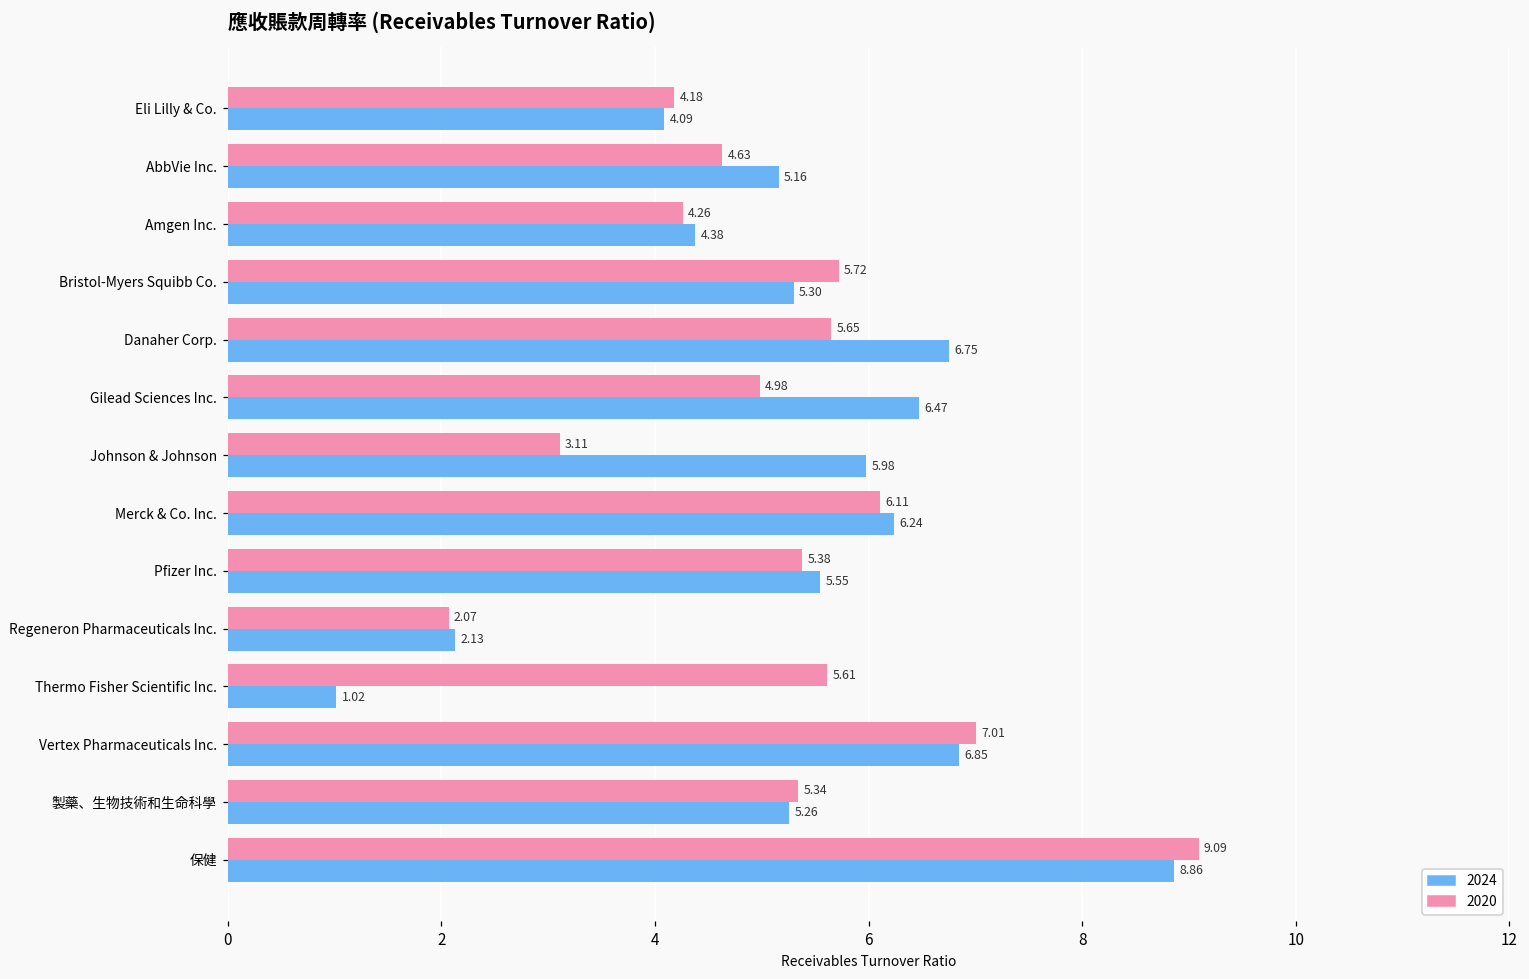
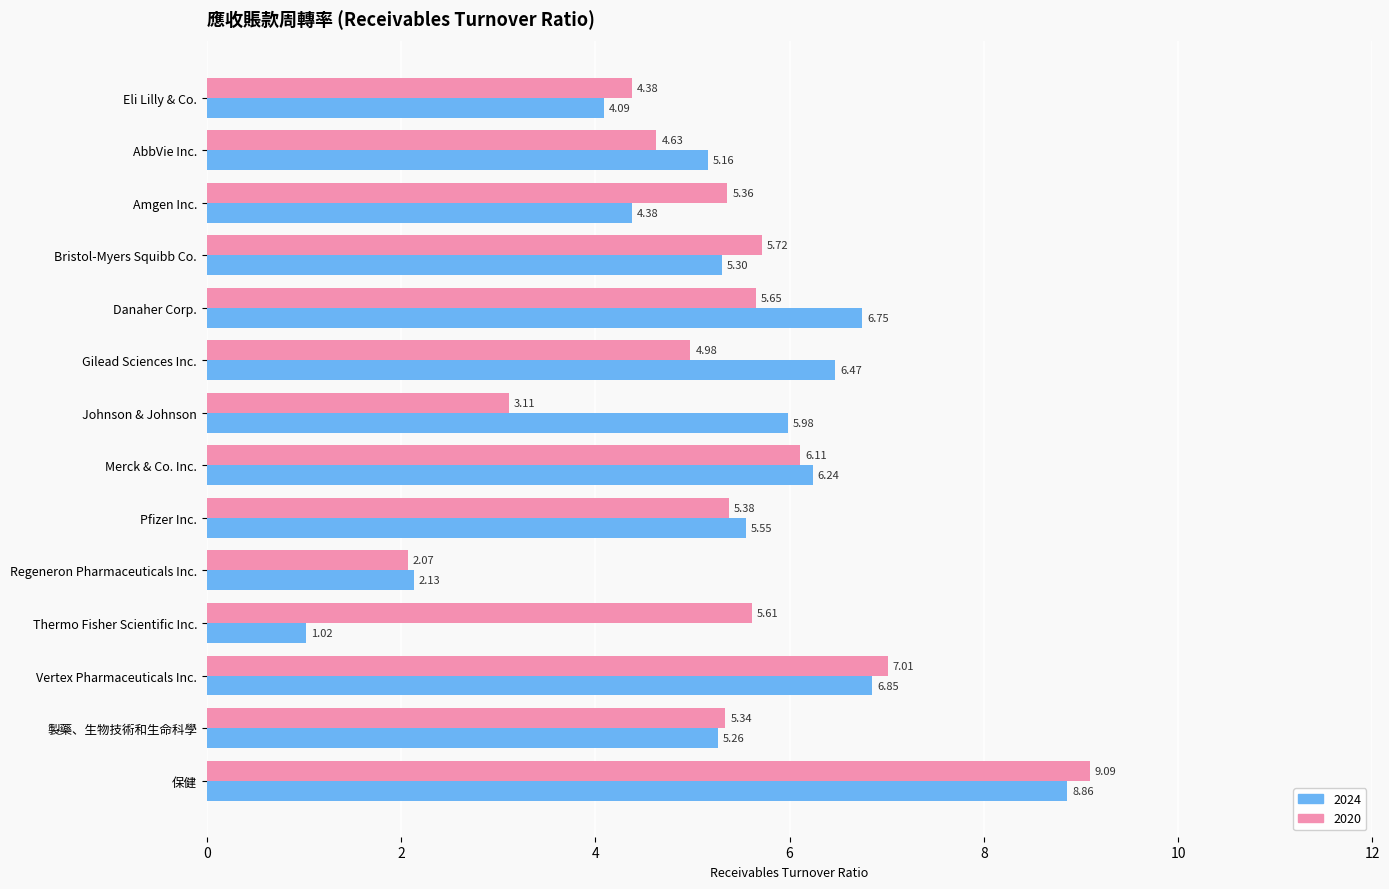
  {
    "2024": {
      "Eli Lilly & Co.": 4.09,
      "AbbVie Inc.": 5.16,
      "Amgen Inc.": 4.38,
      "Bristol-Myers Squibb Co.": 5.30,
      "Danaher Corp.": 6.75,
      "Gilead Sciences Inc.": 6.47,
      "Johnson & Johnson": 5.98,
      "Merck & Co. Inc.": 6.24,
      "Pfizer Inc.": 5.55,
      "Regeneron Pharmaceuticals Inc.": 2.13,
      "Thermo Fisher Scientific Inc.": 1.02,
      "Vertex Pharmaceuticals Inc.": 6.85,
      "製藥、生物技術和生命科學": 5.26,
      "保健": 8.86
    },
    "2020": {
-     "Eli Lilly & Co.": 4.18,
+     "Eli Lilly & Co.": 4.38,
      "AbbVie Inc.": 4.63,
-     "Amgen Inc.": 4.26,
+     "Amgen Inc.": 5.36,
      "Bristol-Myers Squibb Co.": 5.72,
      "Danaher Corp.": 5.65,
      "Gilead Sciences Inc.": 4.98,
      "Johnson & Johnson": 3.11,
      "Merck & Co. Inc.": 6.11,
      "Pfizer Inc.": 5.38,
      "Regeneron Pharmaceuticals Inc.": 2.07,
      "Thermo Fisher Scientific Inc.": 5.61,
      "Vertex Pharmaceuticals Inc.": 7.01,
      "製藥、生物技術和生命科學": 5.34,
      "保健": 9.09
    }
  }
